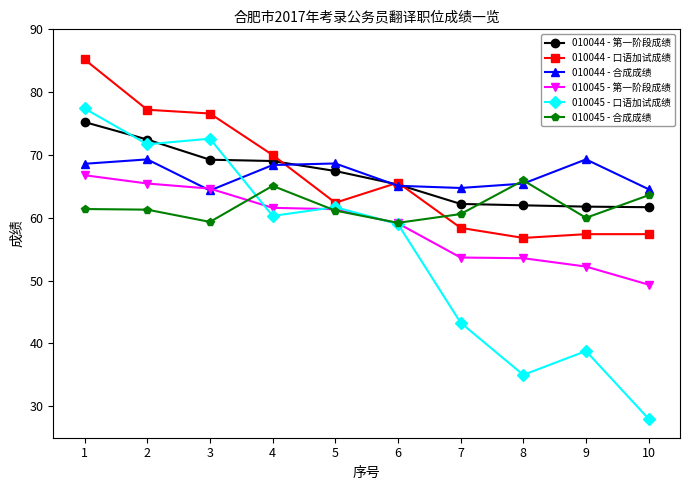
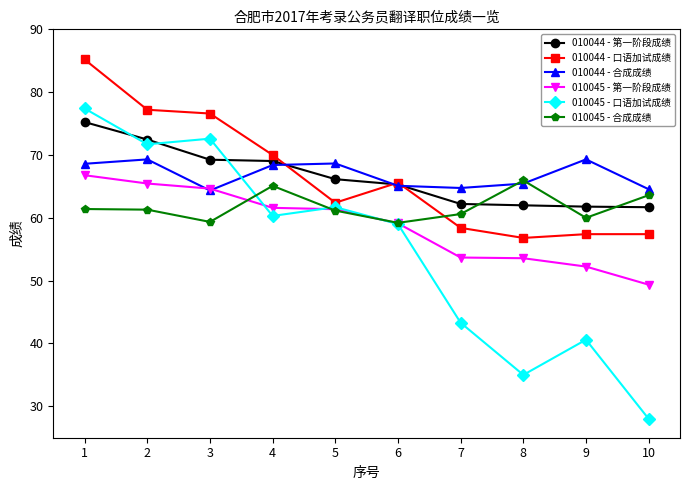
  {
    "010044 - 第一阶段成绩": {
      "1": 75,
      "2": 72,
      "3": 69,
      "4": 69,
-     "5": 67,
+     "5": 66,
      "7": 62,
      "8": 62,
      "9": 62,
      "10": 62
    },
    "010044 - 口语加试成绩": {
      "1": 85,
      "2": 77,
      "3": 77,
      "4": 70,
      "5": 62,
      "7": 58,
      "8": 57,
      "9": 57,
      "10": 57
    },
    "010044 - 合成成绩": {
      "1": 69,
      "2": 69,
      "4": 68,
      "5": 69,
      "7": 65,
      "8": 65,
      "9": 69,
      "10": 65
    },
    "010045 - 第一阶段成绩": {
      "1": 67,
      "2": 65,
      "4": 62,
      "7": 54,
      "8": 54,
      "9": 52,
      "10": 49
    },
    "010045 - 口语加试成绩": {
      "1": 77,
      "2": 72,
      "3": 73,
      "4": 60,
      "7": 43,
      "8": 35,
-     "9": 39,
+     "9": 41,
      "10": 28
    },
    "010045 - 合成成绩": {
      "1": 61,
      "2": 61,
      "3": 59,
      "4": 65,
      "7": 61,
      "8": 66,
      "9": 60,
      "10": 64
    }
  }
